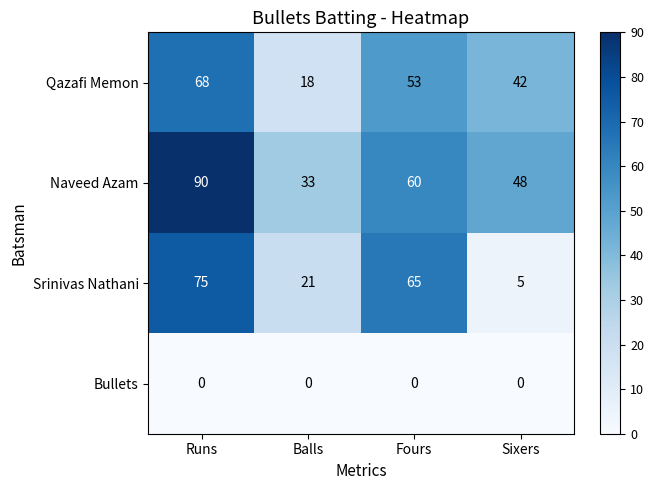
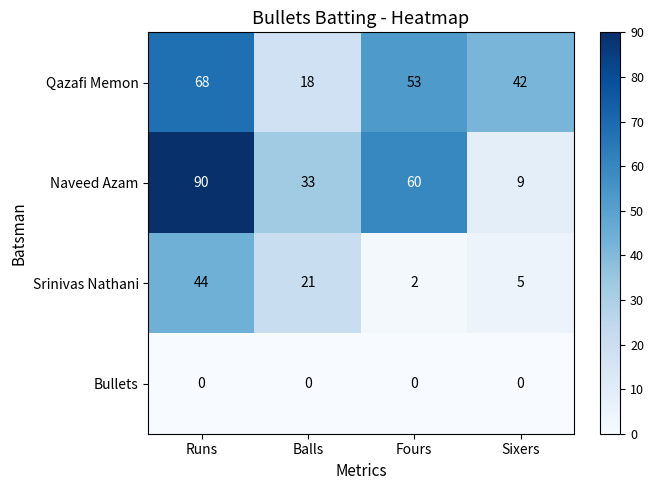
  {
    "Qazafi Memon": {
      "Runs": 68,
      "Balls": 18,
      "Fours": 53,
      "Sixers": 42
    },
    "Naveed Azam": {
      "Runs": 90,
      "Balls": 33,
      "Fours": 60,
-     "Sixers": 48
+     "Sixers": 9
    },
    "Srinivas Nathani": {
-     "Runs": 75,
+     "Runs": 44,
      "Balls": 21,
-     "Fours": 65,
+     "Fours": 2,
      "Sixers": 5
    },
    "Bullets": {
      "Runs": 0,
      "Balls": 0,
      "Fours": 0,
      "Sixers": 0
    }
  }
